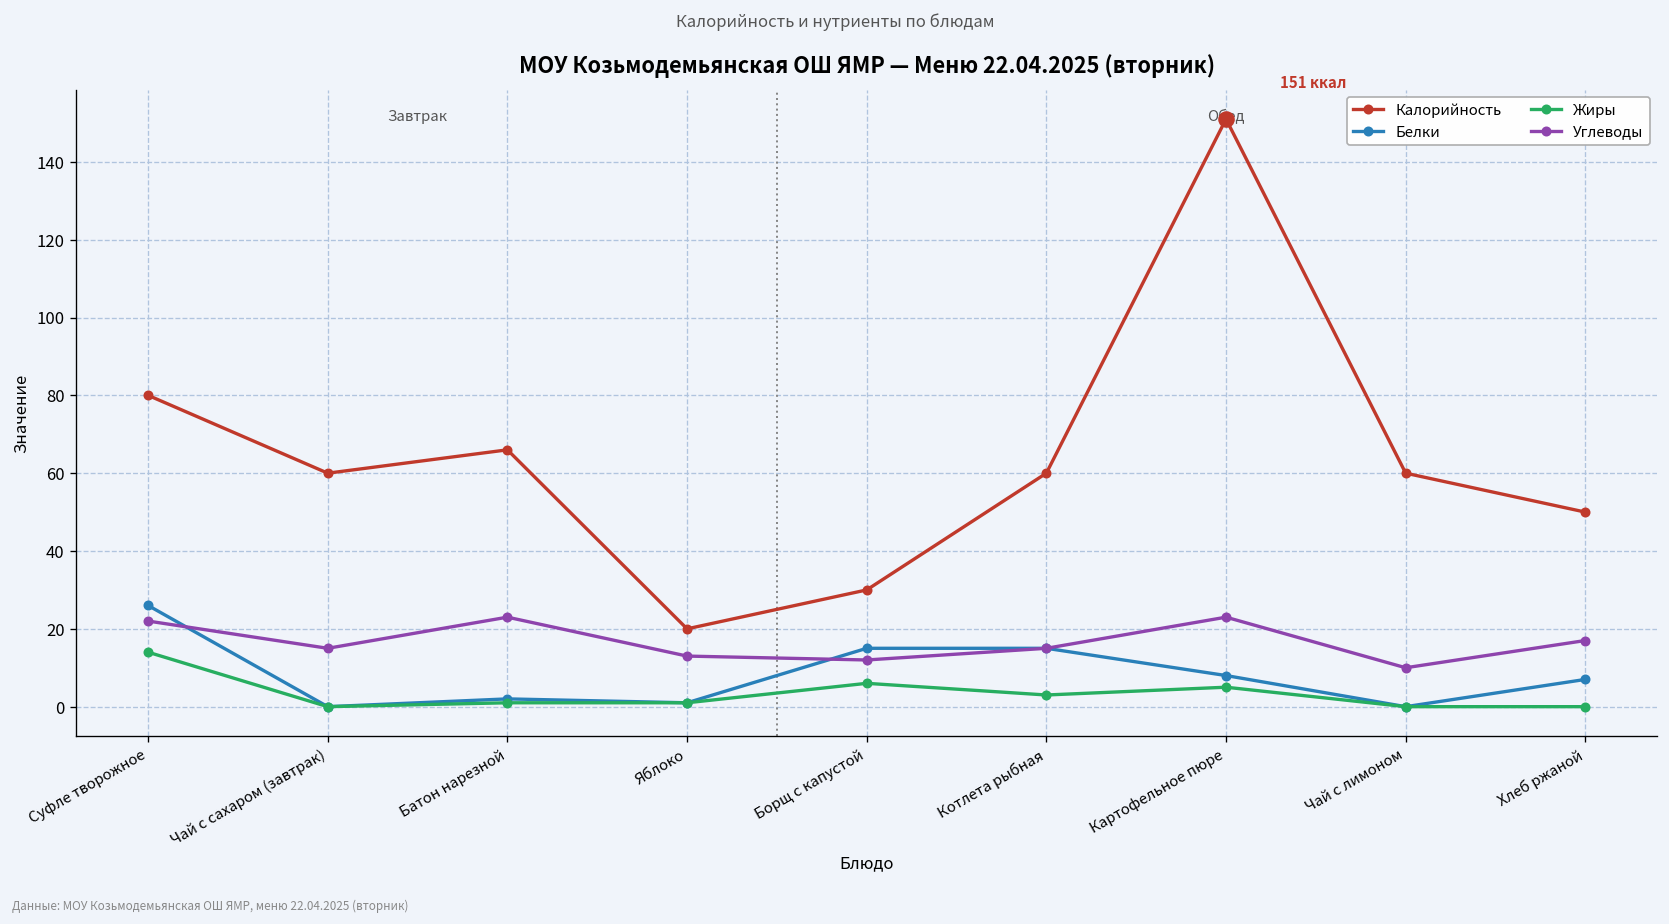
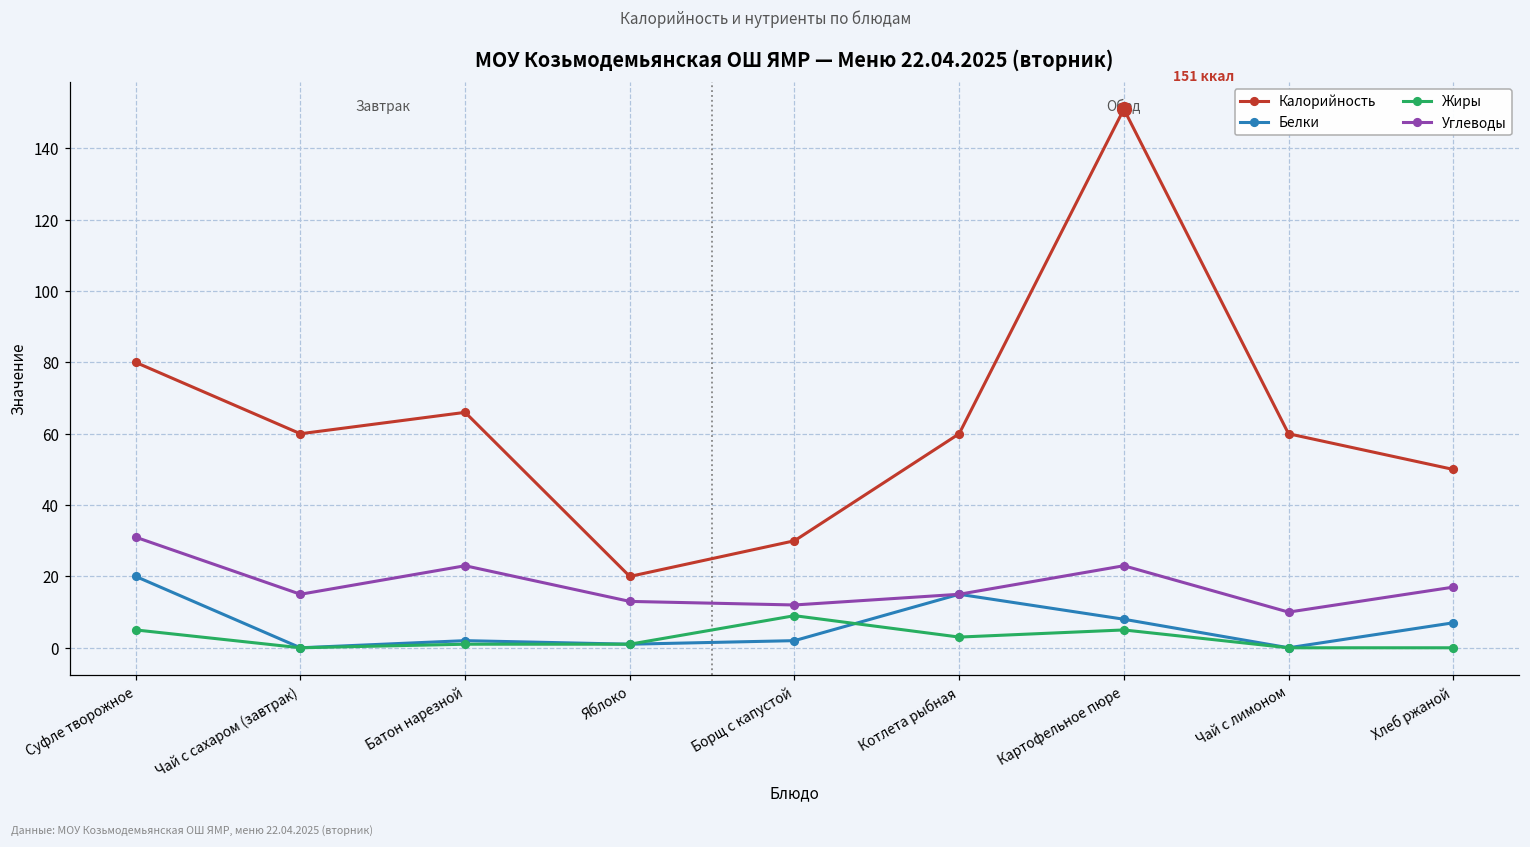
  {
    "Белки": {
-     "Суфле творожное": 26,
+     "Суфле творожное": 20,
      "Батон нарезной": 2,
-     "Борщ с капустой": 15,
+     "Борщ с капустой": 2,
      "Картофельное пюре": 8,
      "Хлеб ржаной": 7
    },
    "Жиры": {
-     "Суфле творожное": 14,
+     "Суфле творожное": 5,
      "Батон нарезной": 1,
-     "Борщ с капустой": 6,
+     "Борщ с капустой": 9,
      "Котлета рыбная": 3,
      "Картофельное пюре": 5,
      "Хлеб ржаной": 0
    },
    "Углеводы": {
-     "Суфле творожное": 22,
+     "Суфле творожное": 31,
      "Чай с сахаром (завтрак)": 15,
      "Батон нарезной": 23,
      "Яблоко": 13,
      "Борщ с капустой": 12,
      "Картофельное пюре": 23,
      "Чай с лимоном": 10,
      "Хлеб ржаной": 17
    }
  }
